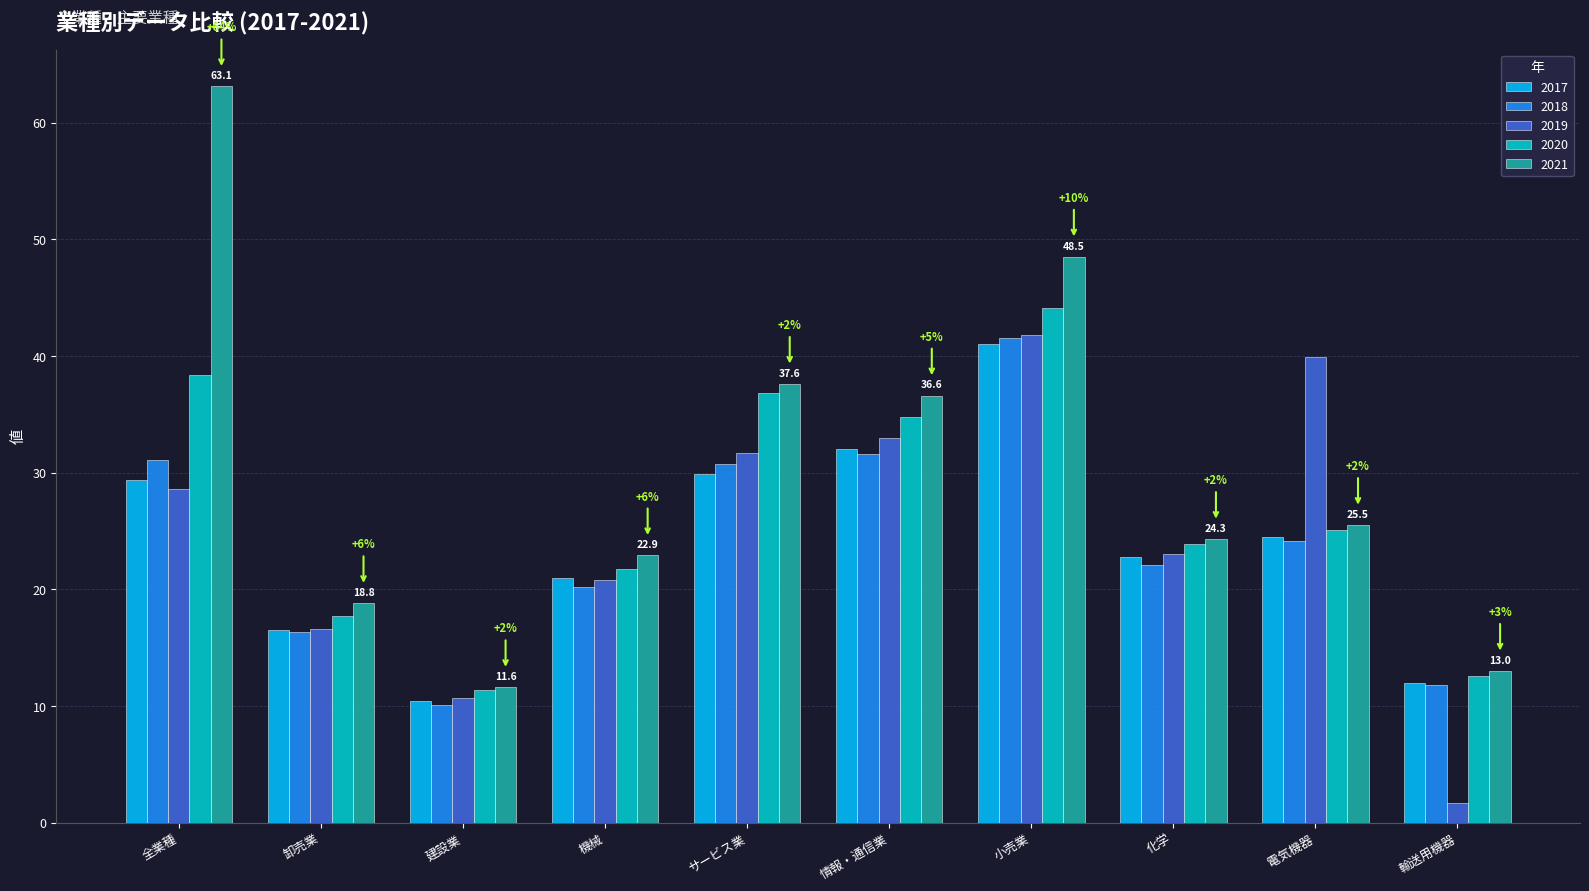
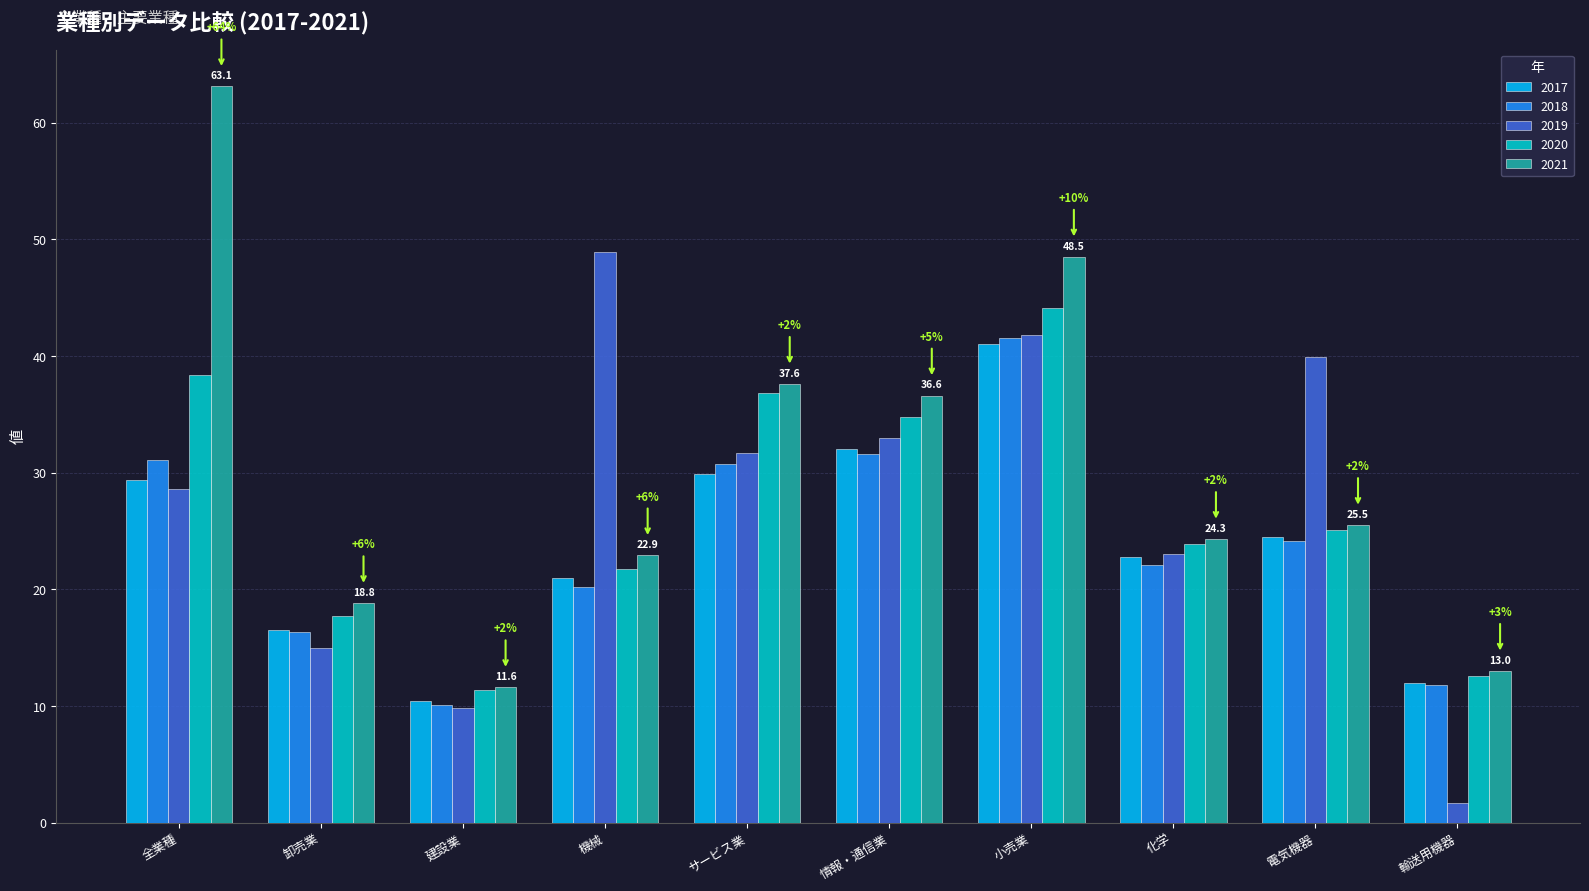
  {
    "2019": {
      "全業種": 28.6,
-     "卸売業": 16.6,
-     "建設業": 10.7,
-     "機械": 20.8,
+     "卸売業": 15.0,
+     "建設業": 9.8,
+     "機械": 48.9,
      "サービス業": 31.7,
      "情報・通信業": 33.0,
      "小売業": 41.8,
      "化学": 23.0,
      "電気機器": 39.9,
      "輸送用機器": 1.7
    }
  }
